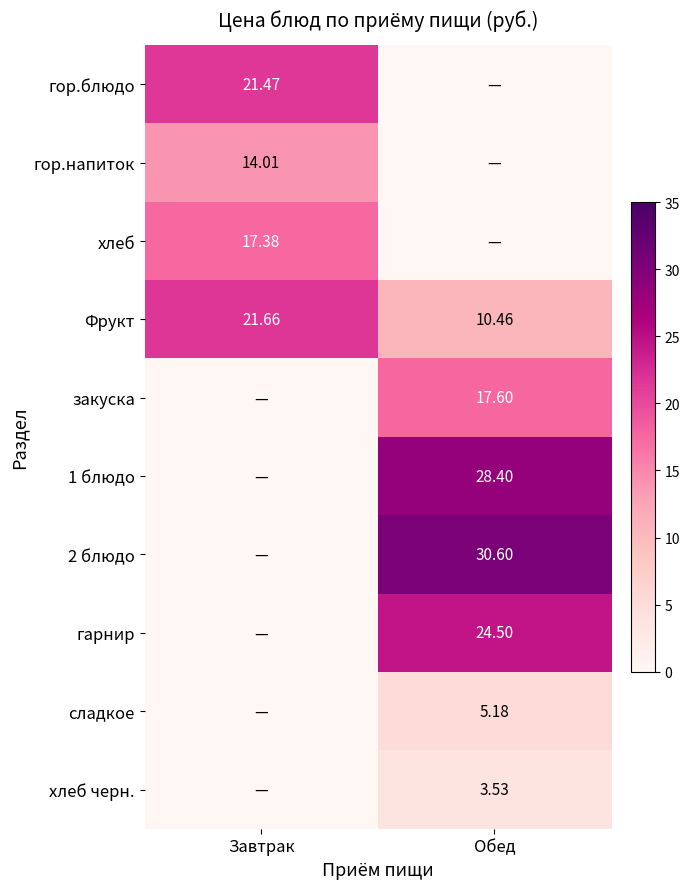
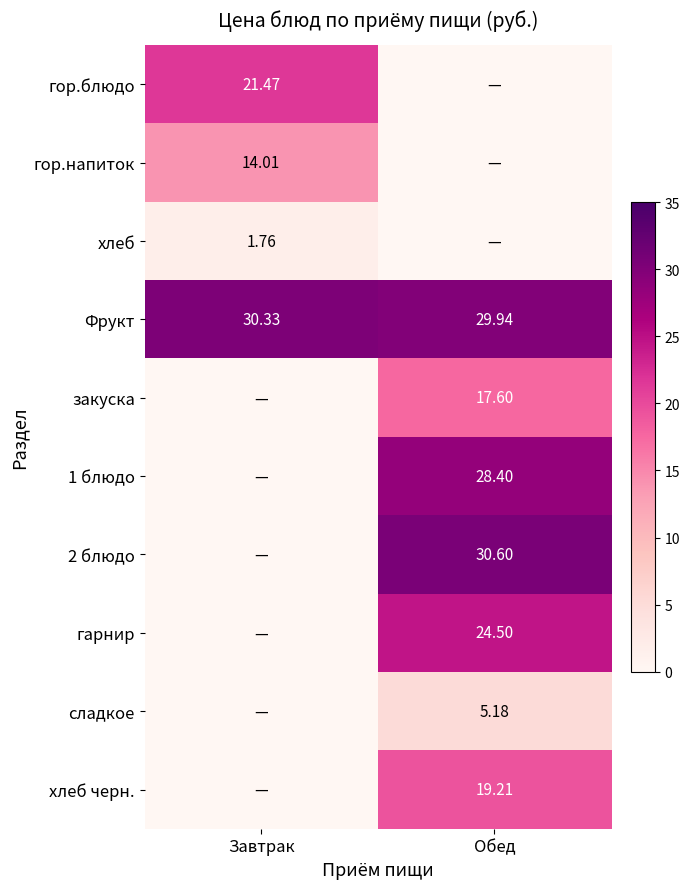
  {
    "гор.блюдо": {
      "Завтрак": 21.47
    },
    "гор.напиток": {
      "Завтрак": 14.01
    },
    "хлеб": {
-     "Завтрак": 17.38
+     "Завтрак": 1.76
    },
    "Фрукт": {
-     "Завтрак": 21.66,
-     "Обед": 10.46
+     "Завтрак": 30.33,
+     "Обед": 29.94
    },
    "закуска": {
      "Обед": 17.60
    },
    "1 блюдо": {
      "Обед": 28.40
    },
    "2 блюдо": {
      "Обед": 30.60
    },
    "гарнир": {
      "Обед": 24.50
    },
    "сладкое": {
      "Обед": 5.18
    },
    "хлеб черн.": {
-     "Обед": 3.53
+     "Обед": 19.21
    }
  }
